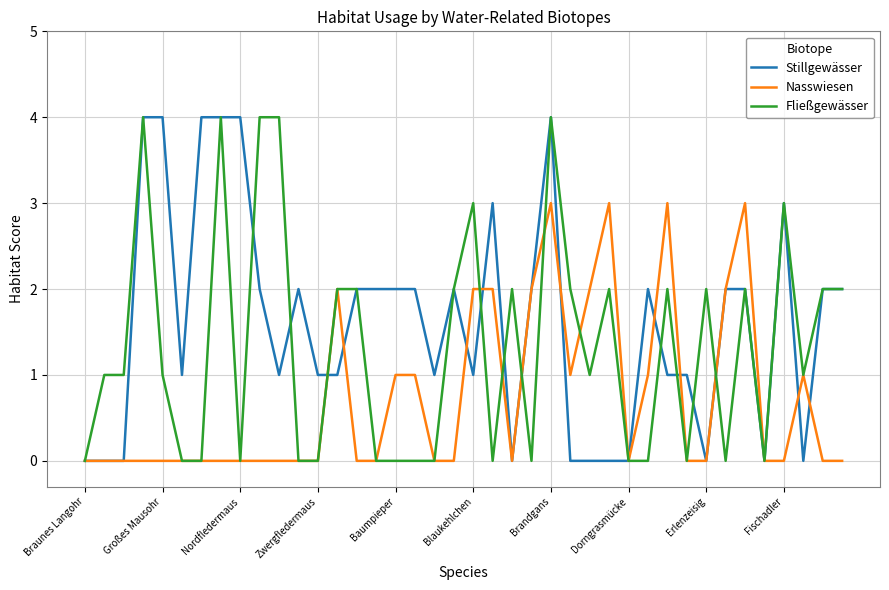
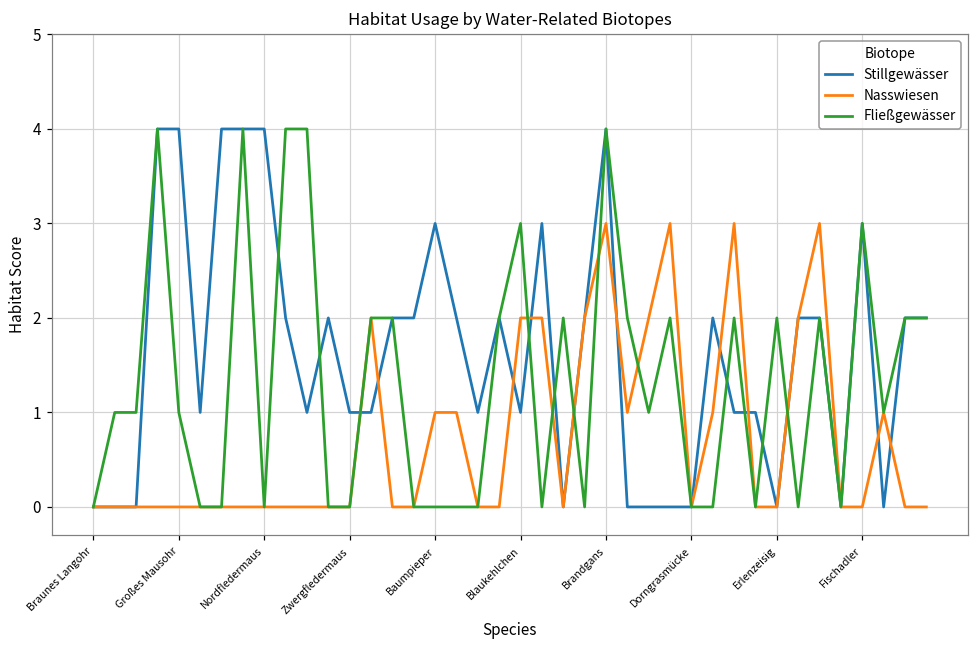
  {
    "Stillgewässer": {
      "Großes Mausohr": 4,
      "Nordfledermaus": 4,
      "Zwergfledermaus": 1,
-     "Baumpieper": 2,
+     "Baumpieper": 3,
      "Blaukehlchen": 1
    },
    "Nasswiesen": {
      "Großes Mausohr": 0,
      "Baumpieper": 1,
      "Blaukehlchen": 2,
      "Brandgans": 3,
      "Fischadler": 0
    },
    "Fließgewässer": {
      "Großes Mausohr": 1,
      "Baumpieper": 0,
      "Blaukehlchen": 3,
      "Erlenzeisig": 2
    }
  }
